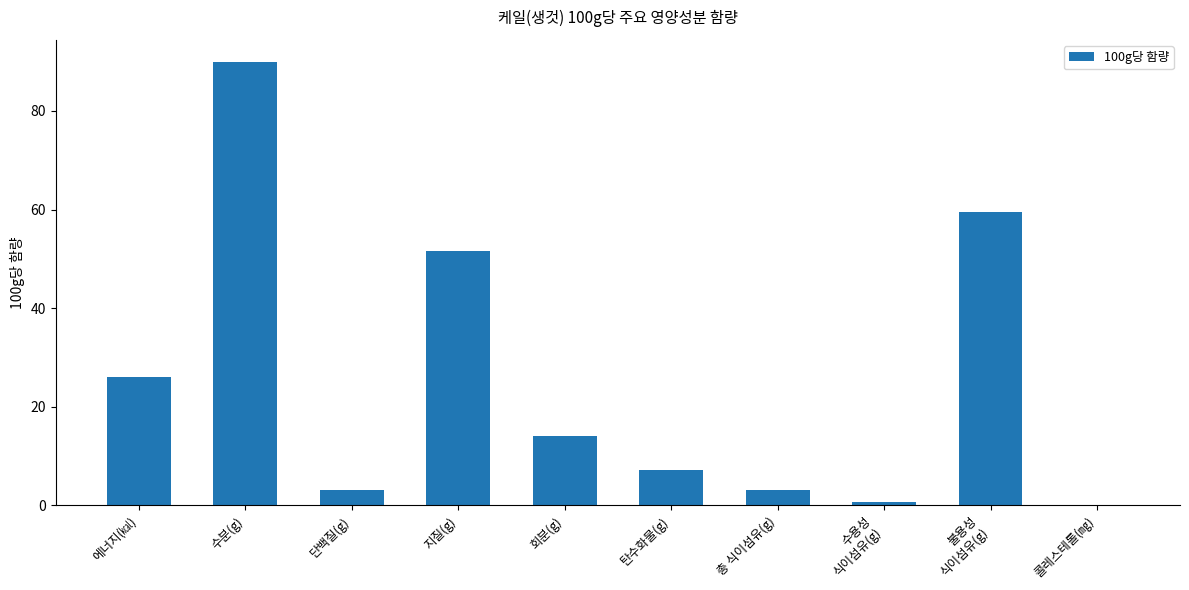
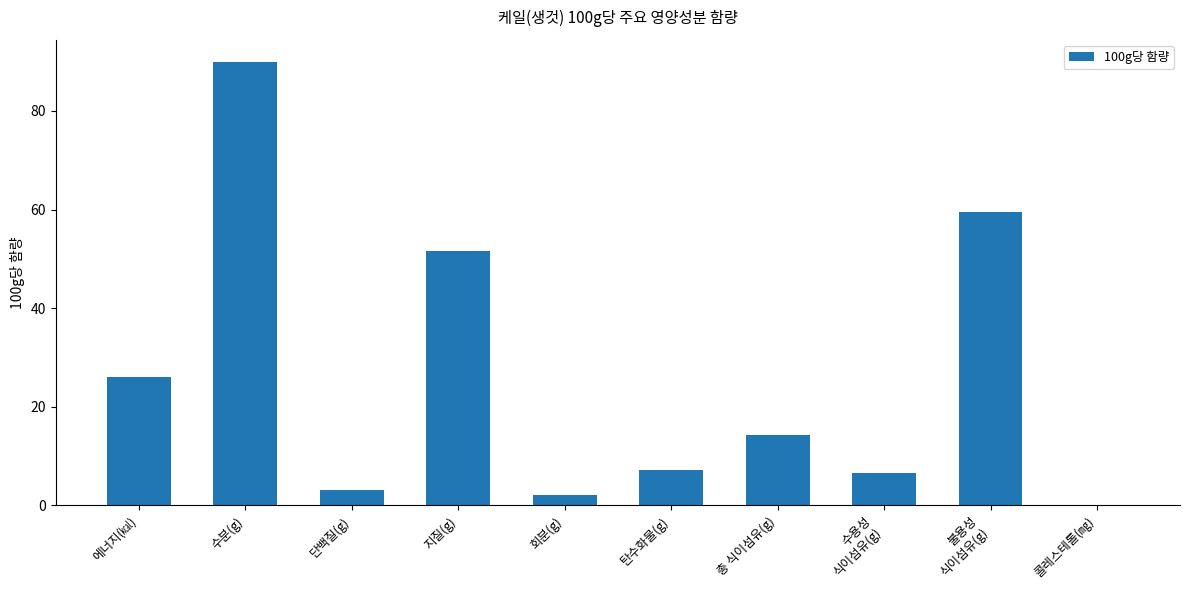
  {
    "에너지(㎉)": 26,
    "수분(g)": 90,
    "단백질(g)": 3,
    "지질(g)": 52,
-   "회분(g)": 14,
+   "회분(g)": 2,
    "탄수화물(g)": 7,
-   "총 식이섬유(g)": 3,
-   "수용성 식이섬유(g)": 1,
+   "총 식이섬유(g)": 14,
+   "수용성 식이섬유(g)": 7,
    "불용성 식이섬유(g)": 60,
    "콜레스테롤(㎎)": 0
  }
